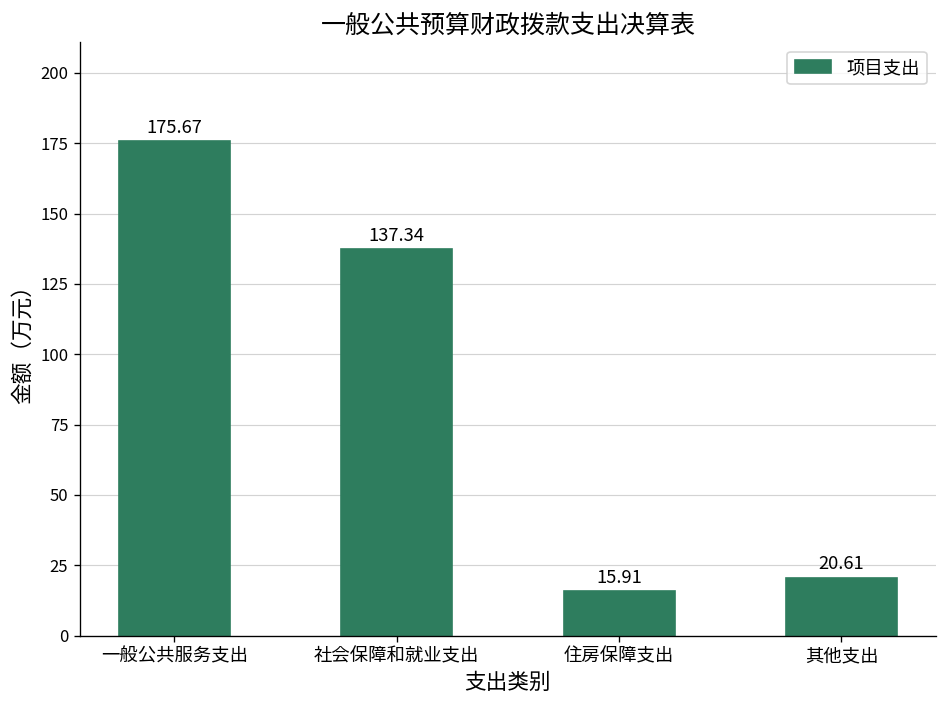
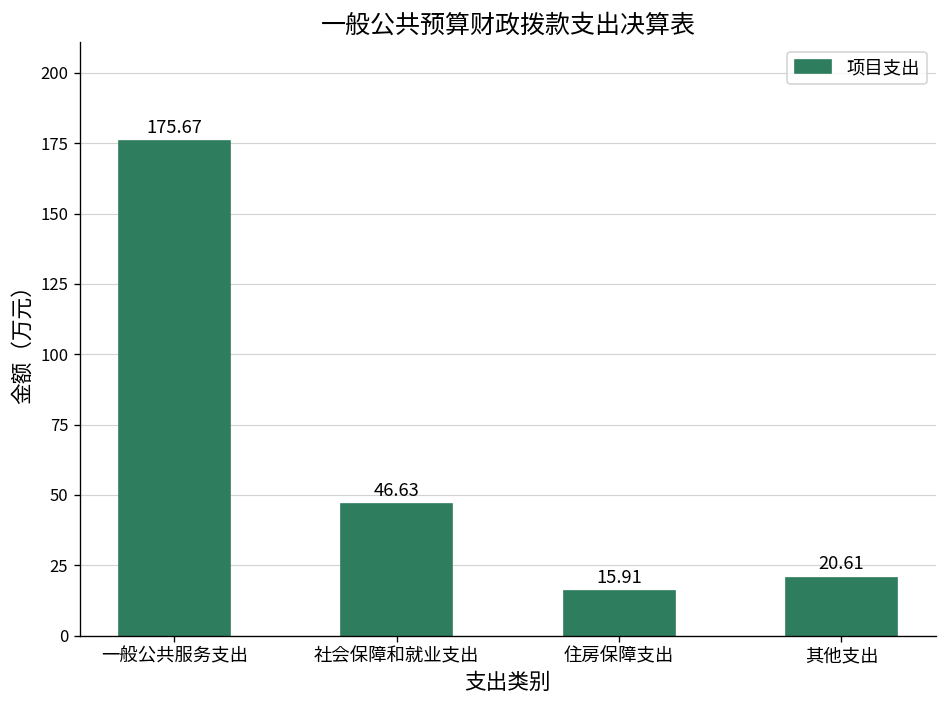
  {
    "一般公共服务支出": 175.67,
-   "社会保障和就业支出": 137.34,
+   "社会保障和就业支出": 46.63,
    "住房保障支出": 15.91,
    "其他支出": 20.61
  }
